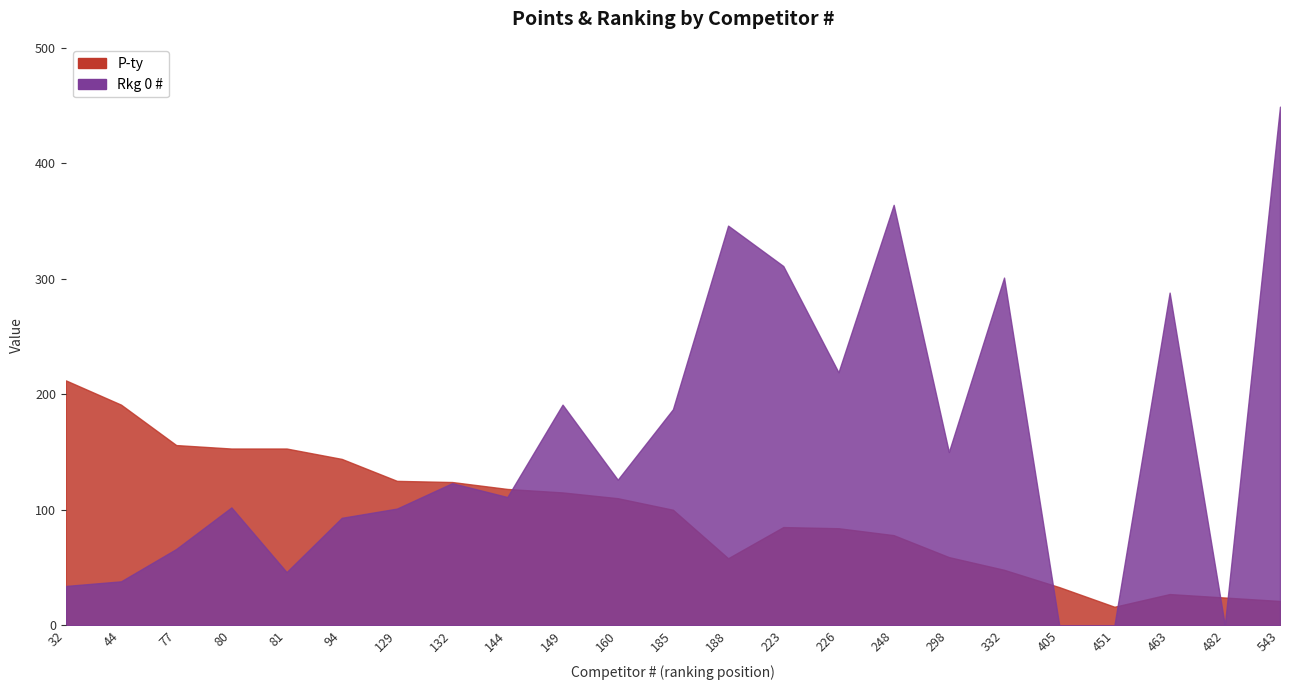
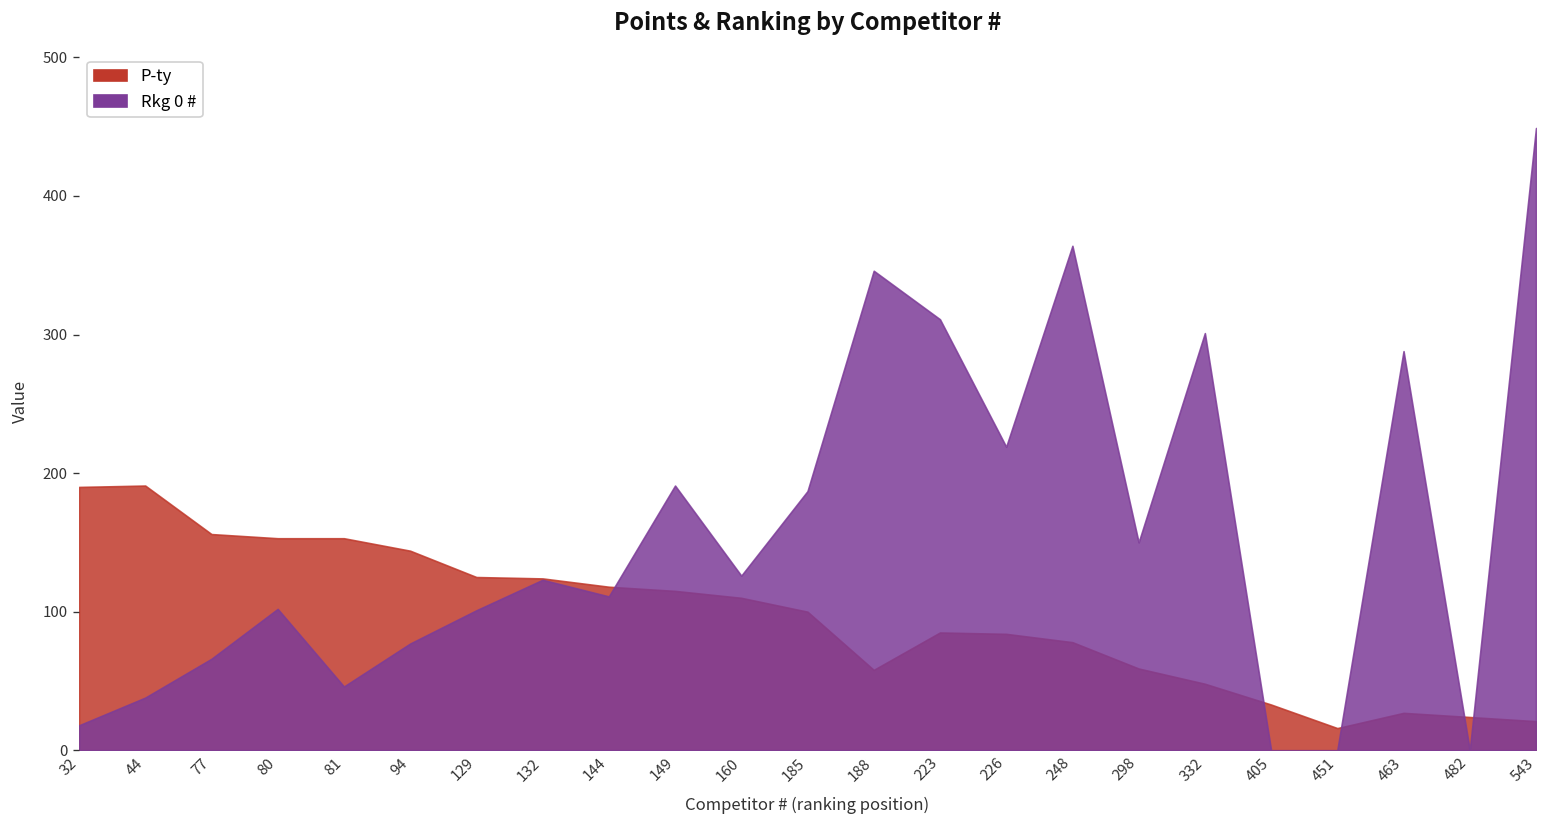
  {
    "P-ty": {
-     "32": 212,
+     "32": 190,
      "44": 191,
      "77": 156,
      "80": 153,
      "81": 153,
      "94": 144,
      "129": 125,
      "144": 118,
      "149": 115,
      "160": 110,
      "185": 100,
      "188": 58,
      "223": 85,
      "226": 84,
      "248": 78,
      "298": 59,
      "332": 48,
      "405": 33,
      "451": 16,
      "463": 27,
      "482": 24,
      "543": 21
    },
    "Rkg 0 #": {
-     "32": 34,
+     "32": 18,
      "44": 38,
      "77": 66,
      "80": 102,
      "81": 46,
-     "94": 93,
+     "94": 77,
      "129": 101,
      "144": 111,
      "149": 191,
      "160": 126,
      "185": 187,
      "188": 346,
      "223": 311,
      "226": 219,
      "248": 364,
      "298": 150,
      "332": 301,
      "405": 0,
      "451": 0,
      "463": 288,
      "482": 0,
      "543": 449
    }
  }
